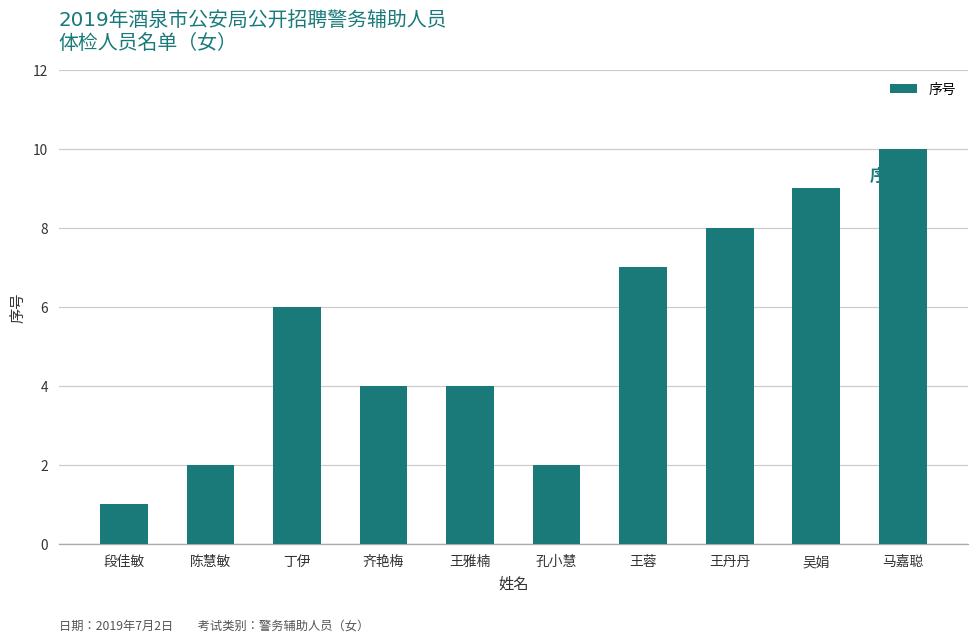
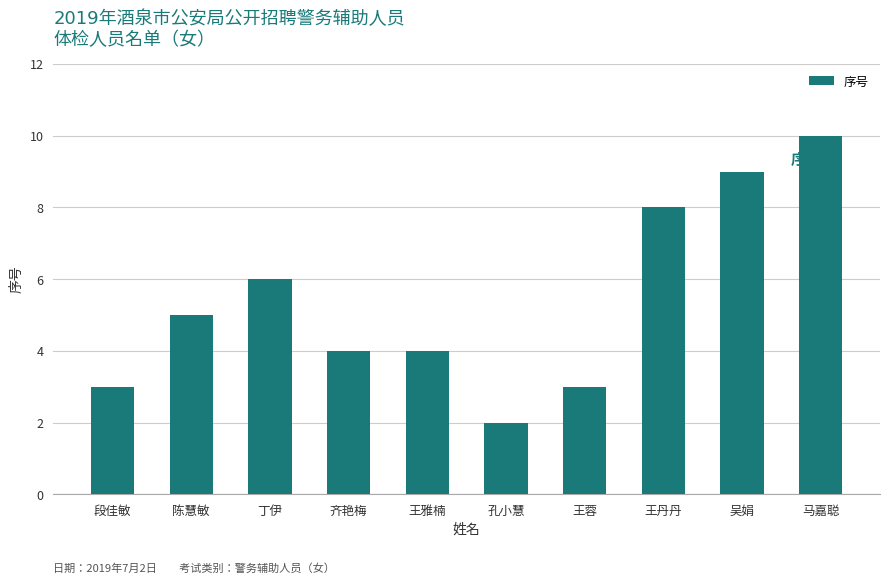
  {
-   "段佳敏": 1,
-   "陈慧敏": 2,
+   "段佳敏": 3,
+   "陈慧敏": 5,
    "丁伊": 6,
    "齐艳梅": 4,
    "王雅楠": 4,
    "孔小慧": 2,
-   "王蓉": 7,
+   "王蓉": 3,
    "王丹丹": 8,
    "吴娟": 9,
    "马嘉聪": 10
  }
